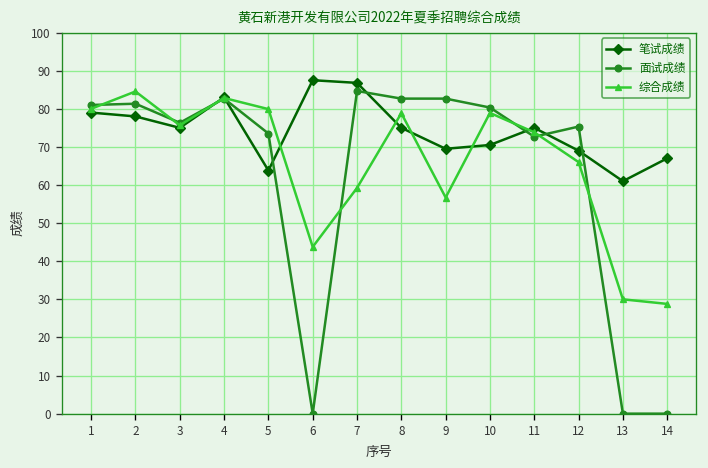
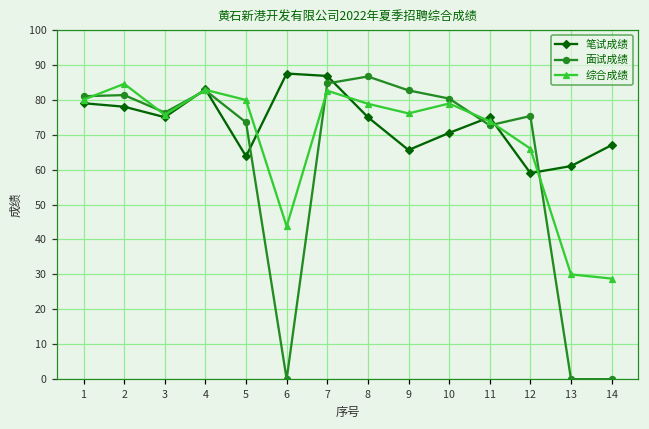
  {
    "笔试成绩": {
      "1": 79,
      "2": 78,
      "5": 64,
      "6": 88,
      "7": 87,
      "8": 75,
-     "9": 70,
+     "9": 66,
      "10": 71,
      "11": 75,
-     "12": 69,
+     "12": 59,
      "13": 61,
      "14": 67
    },
    "面试成绩": {
      "1": 81,
      "2": 81,
      "5": 74,
      "6": 0,
      "7": 85,
-     "8": 83,
+     "8": 87,
      "9": 83,
      "10": 80,
      "11": 73,
      "12": 75,
      "13": 0,
      "14": 0
    },
    "综合成绩": {
      "1": 80,
      "2": 85,
      "5": 80,
      "6": 44,
-     "7": 59,
+     "7": 83,
      "8": 79,
-     "9": 57,
+     "9": 76,
      "10": 79,
      "11": 74,
      "12": 66,
      "13": 30,
      "14": 29
    }
  }
